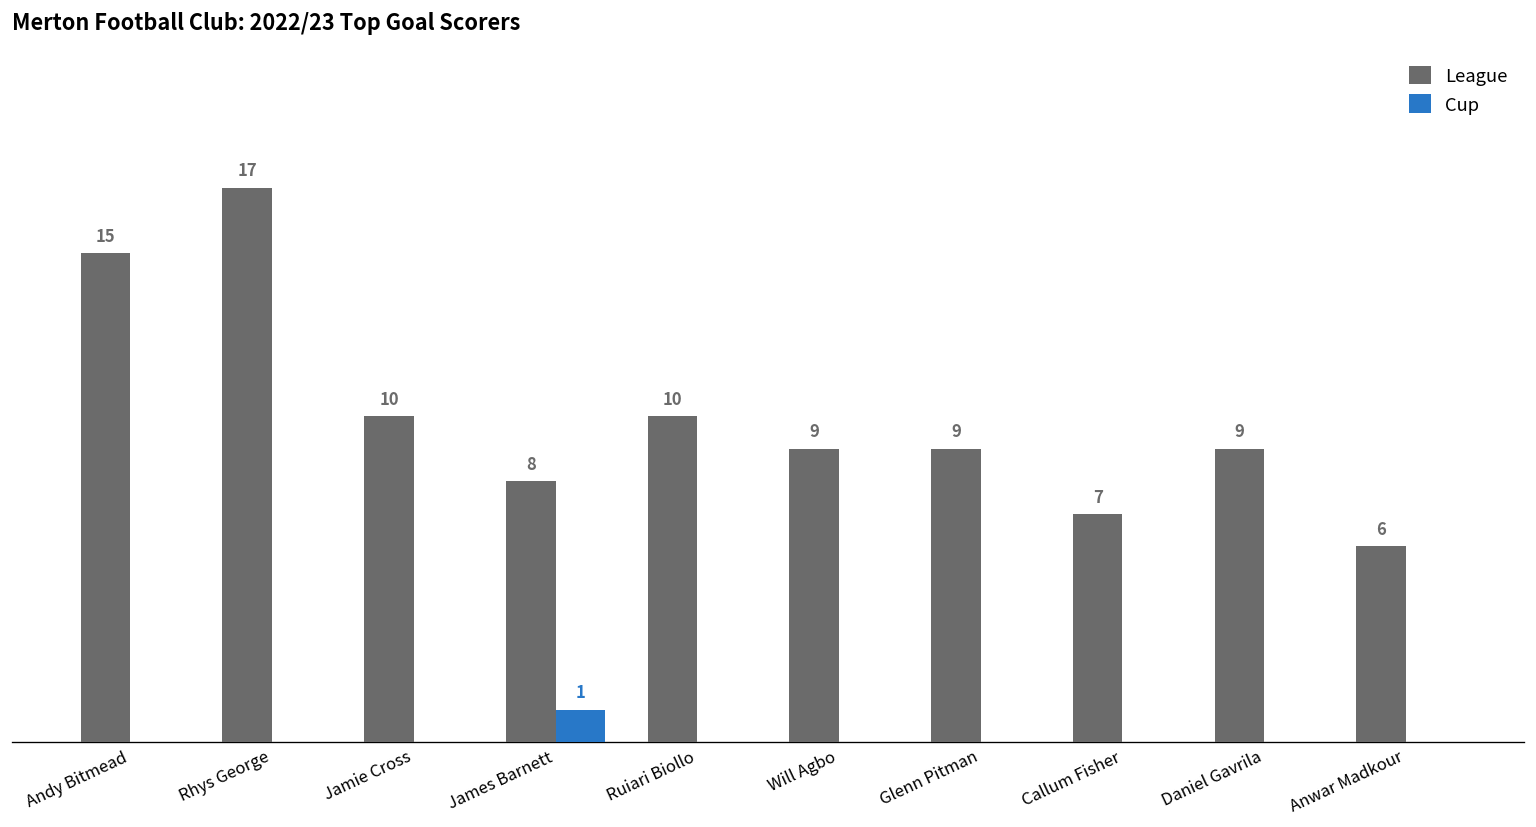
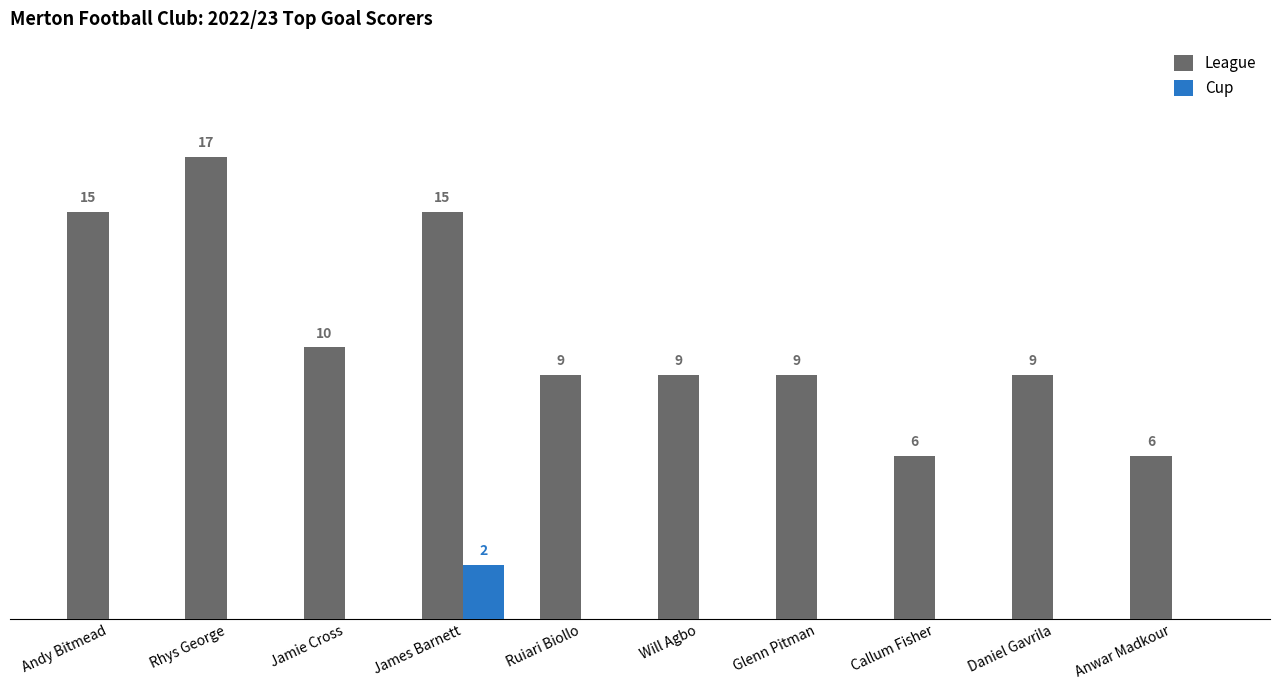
  {
    "League": {
      "Andy Bitmead": 15,
      "Rhys George": 17,
      "Jamie Cross": 10,
-     "James Barnett": 8,
-     "Ruiari Biollo": 10,
+     "James Barnett": 15,
+     "Ruiari Biollo": 9,
      "Will Agbo": 9,
      "Glenn Pitman": 9,
-     "Callum Fisher": 7,
+     "Callum Fisher": 6,
      "Daniel Gavrila": 9,
      "Anwar Madkour": 6
    },
    "Cup": {
-     "James Barnett": 1
+     "James Barnett": 2
    }
  }
